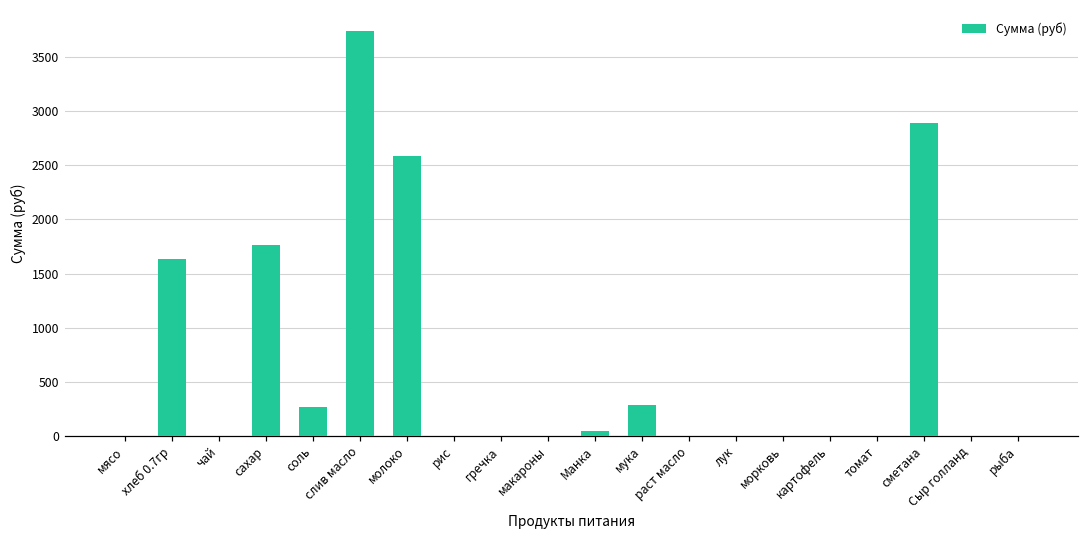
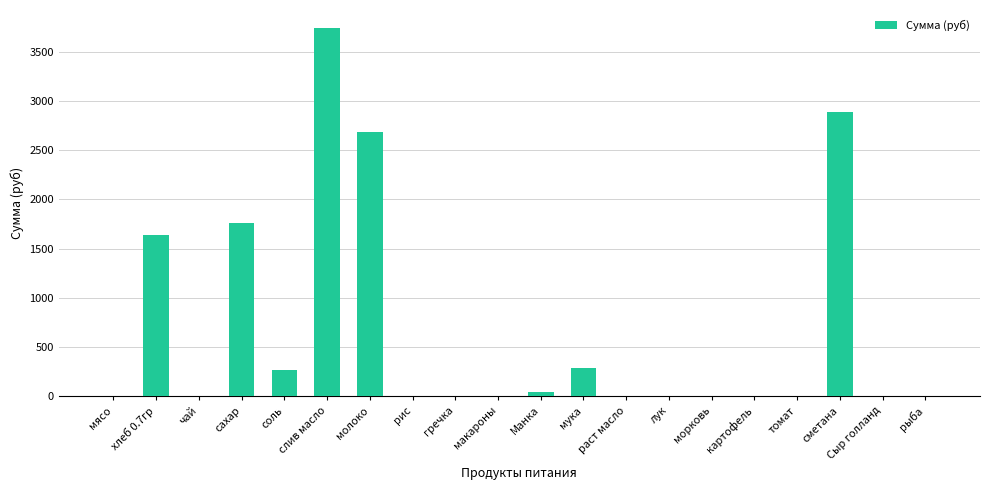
  {
    "мясо": 0,
    "хлеб 0.7гр": 1600,
    "чай": 0,
    "сахар": 1800,
    "соль": 300,
    "слив масло": 3700,
-   "молоко": 2600,
+   "молоко": 2700,
    "рис": 0,
    "гречка": 0,
    "макароны": 0,
    "Манка": 0,
    "мука": 300,
    "раст масло": 0,
    "лук": 0,
    "морковь": 0,
    "картофель": 0,
    "томат": 0,
    "сметана": 2900,
    "Сыр голланд": 0,
    "рыба": 0
  }
